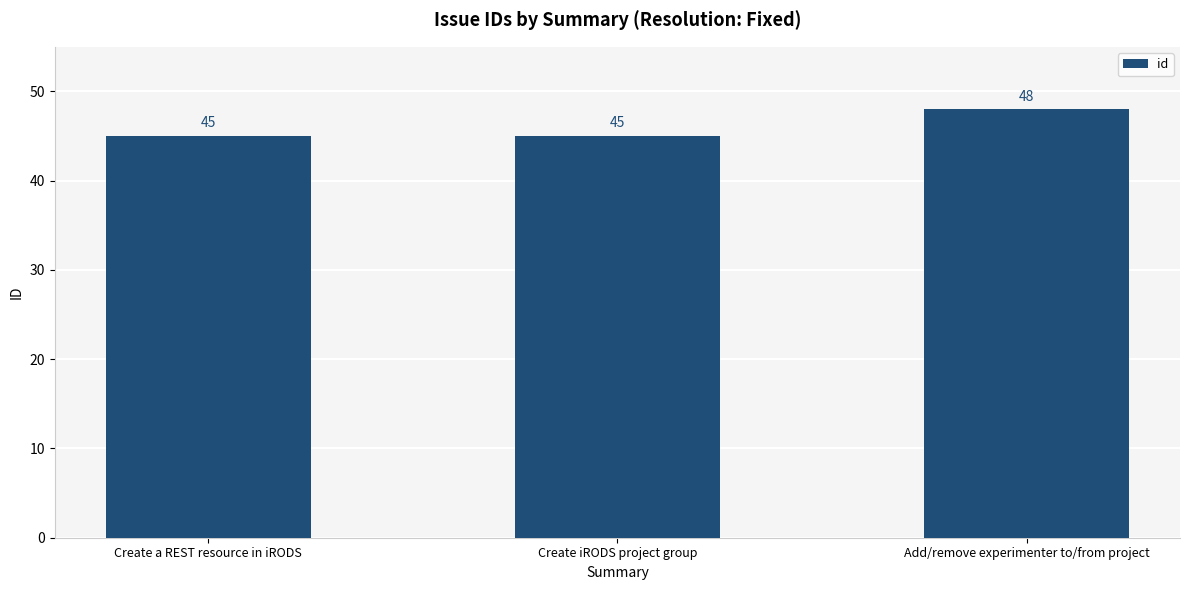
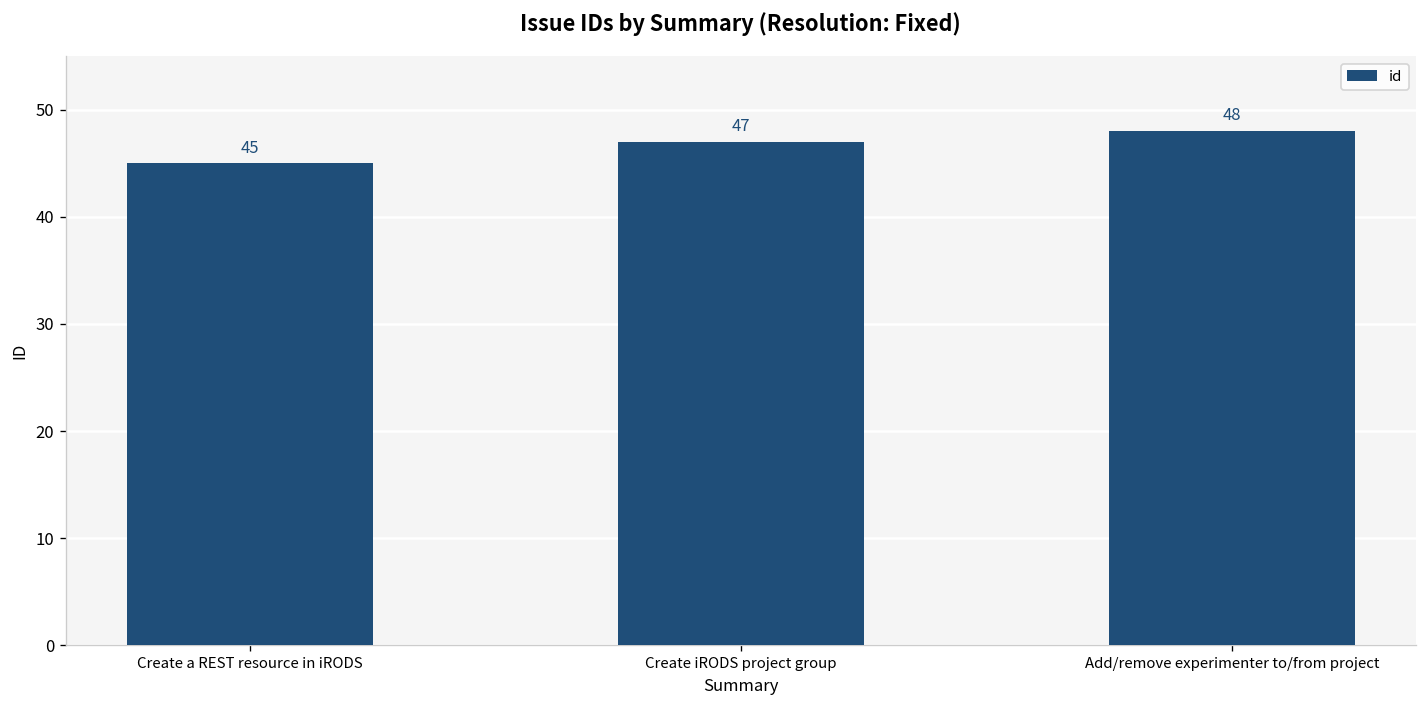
  {
    "Create a REST resource in iRODS": 45,
-   "Create iRODS project group": 45,
+   "Create iRODS project group": 47,
    "Add/remove experimenter to/from project": 48
  }
